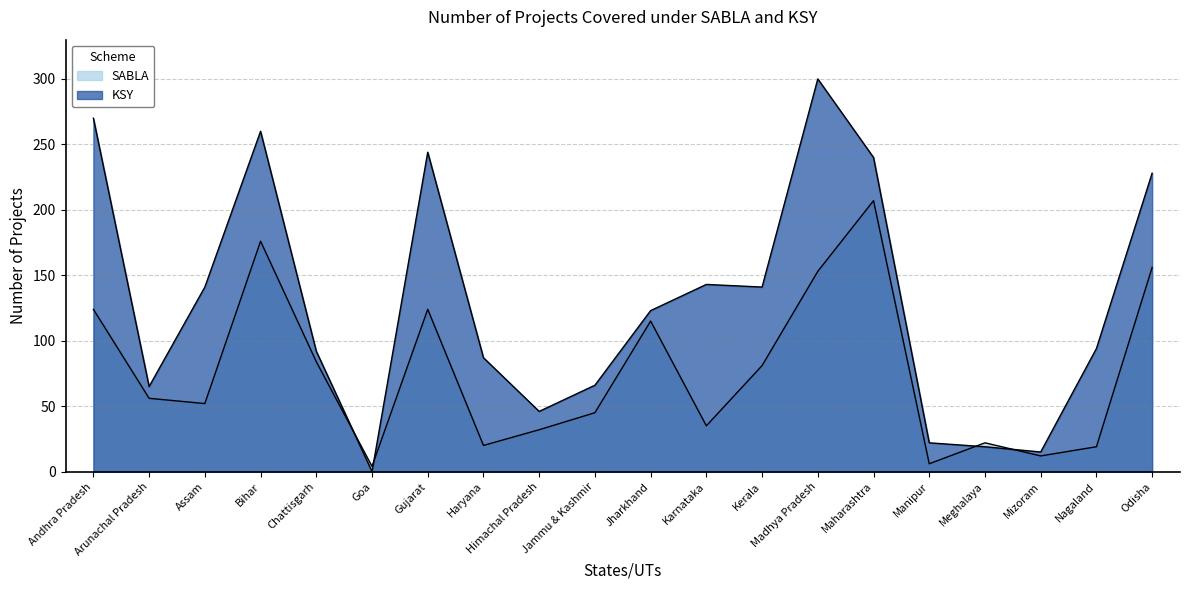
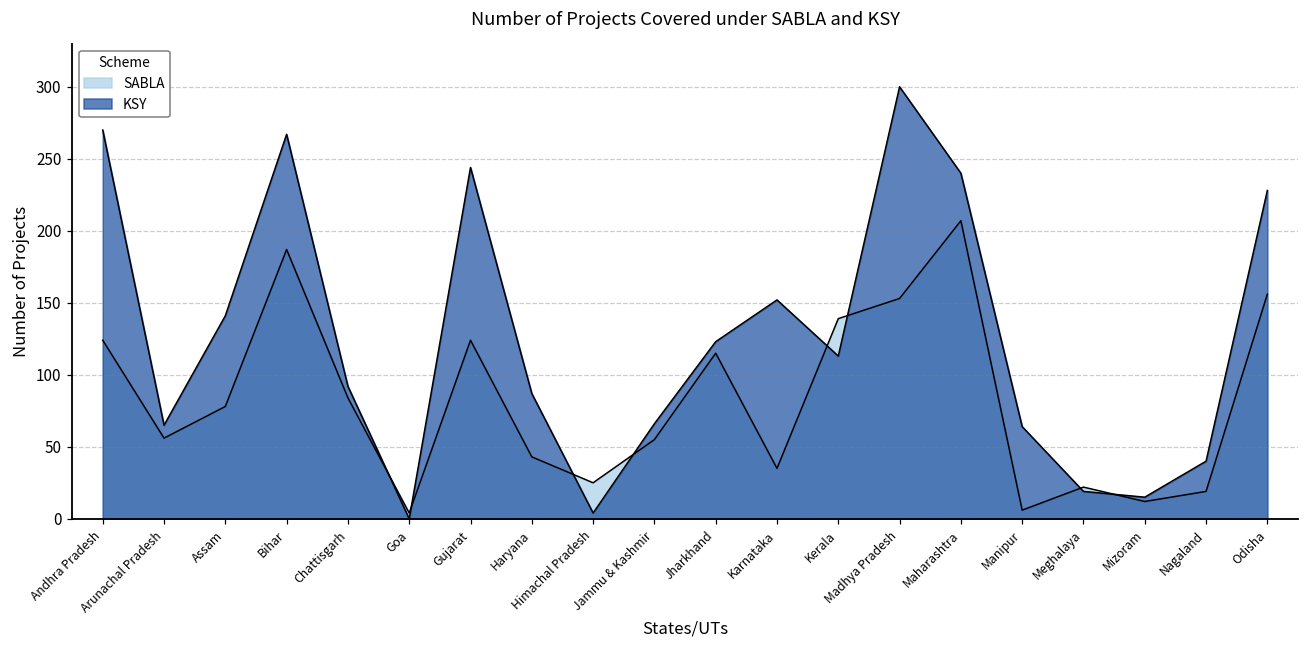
  {
    "SABLA": {
      "Andhra Pradesh": 124,
      "Arunachal Pradesh": 56,
-     "Assam": 52,
-     "Bihar": 176,
+     "Assam": 78,
+     "Bihar": 187,
      "Chattisgarh": 84,
      "Goa": 4,
      "Gujarat": 124,
-     "Haryana": 20,
-     "Himachal Pradesh": 32,
-     "Jammu & Kashmir": 45,
+     "Haryana": 43,
+     "Himachal Pradesh": 25,
+     "Jammu & Kashmir": 55,
      "Jharkhand": 115,
      "Karnataka": 35,
-     "Kerala": 81,
+     "Kerala": 139,
      "Madhya Pradesh": 153,
      "Maharashtra": 207,
      "Manipur": 6,
      "Meghalaya": 22,
      "Mizoram": 12,
      "Nagaland": 19,
      "Odisha": 156
    },
    "KSY": {
      "Andhra Pradesh": 270,
      "Arunachal Pradesh": 65,
      "Assam": 141,
-     "Bihar": 260,
+     "Bihar": 267,
      "Chattisgarh": 92,
      "Goa": 0,
      "Gujarat": 244,
      "Haryana": 87,
-     "Himachal Pradesh": 46,
+     "Himachal Pradesh": 4,
      "Jammu & Kashmir": 66,
      "Jharkhand": 123,
-     "Karnataka": 143,
-     "Kerala": 141,
+     "Karnataka": 152,
+     "Kerala": 113,
      "Madhya Pradesh": 300,
      "Maharashtra": 240,
-     "Manipur": 22,
+     "Manipur": 64,
      "Meghalaya": 19,
      "Mizoram": 15,
-     "Nagaland": 94,
+     "Nagaland": 40,
      "Odisha": 228
    }
  }
